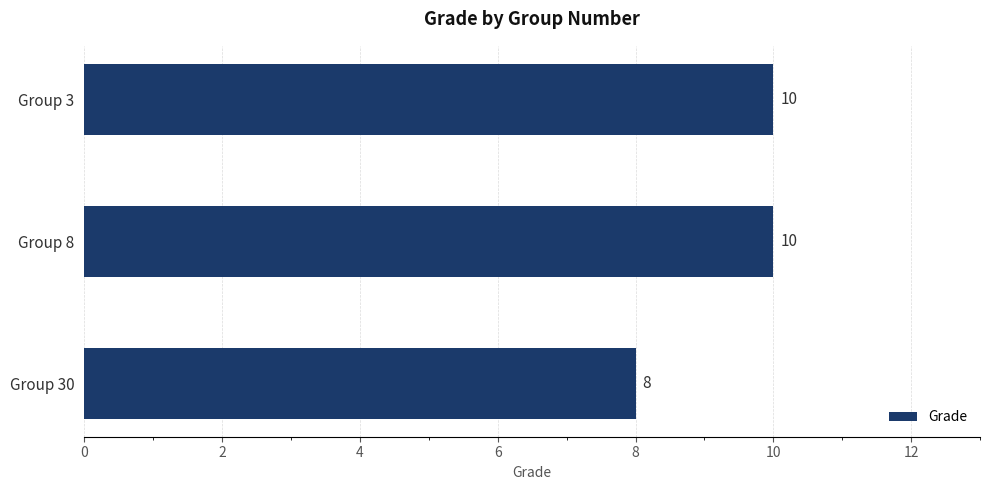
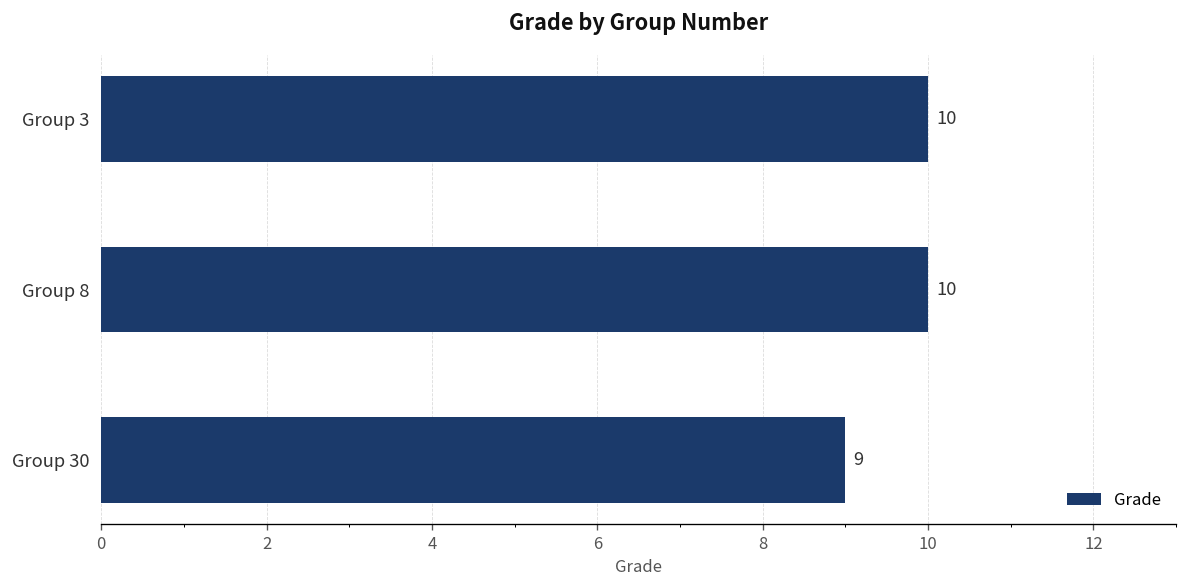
  {
    "Group 3": 10,
    "Group 8": 10,
-   "Group 30": 8
+   "Group 30": 9
  }
